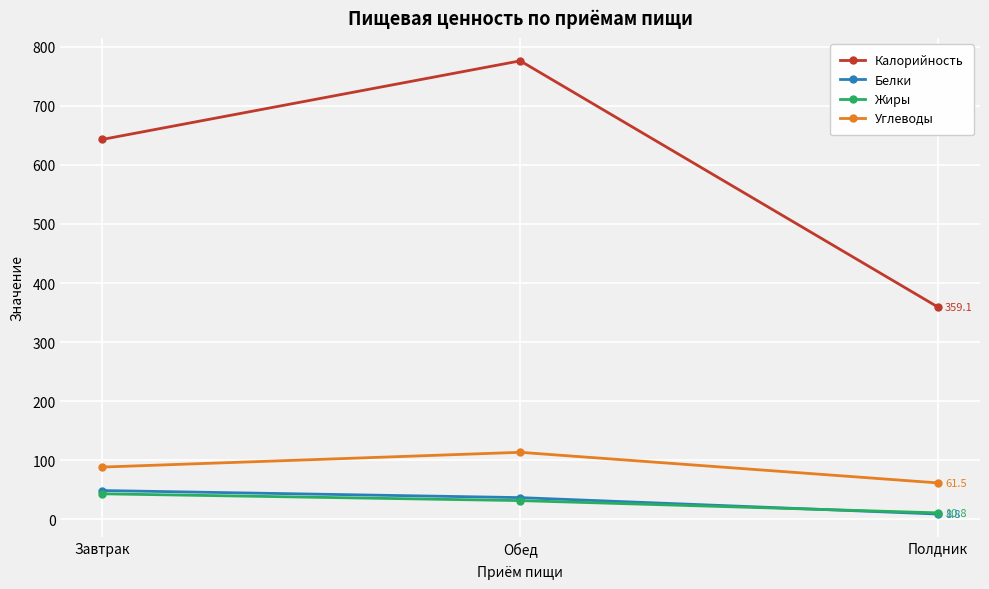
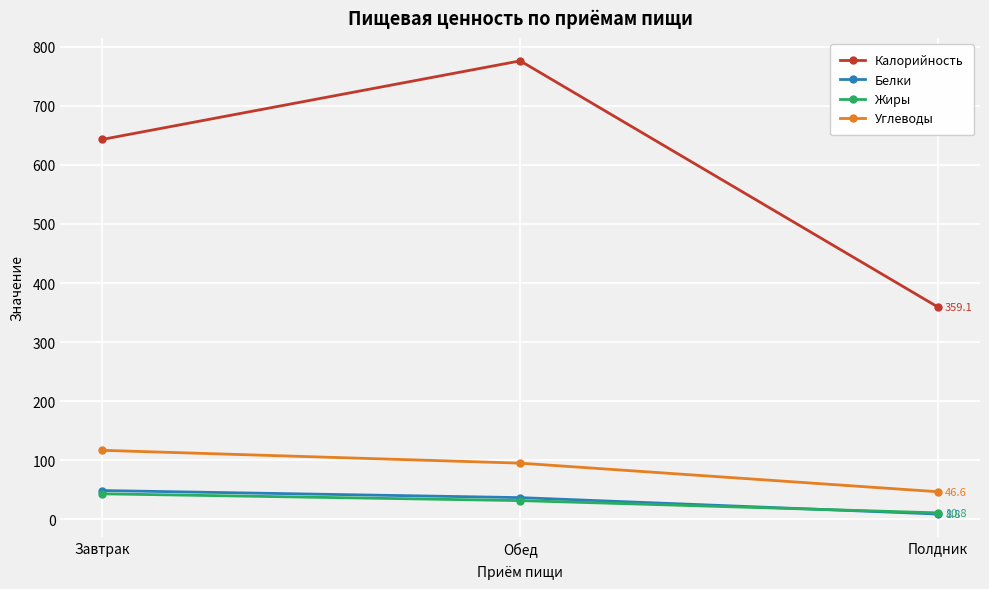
  {
    "Калорийность": {
      "Полдник": 359.1
    },
    "Белки": {
      "Завтрак": 50,
      "Обед": 40
    },
    "Жиры": {
      "Завтрак": 40,
      "Обед": 30
    },
    "Углеводы": {
-     "Завтрак": 90,
-     "Обед": 110,
-     "Полдник": 61.5
+     "Завтрак": 120,
+     "Обед": 90,
+     "Полдник": 46.6
    }
  }
